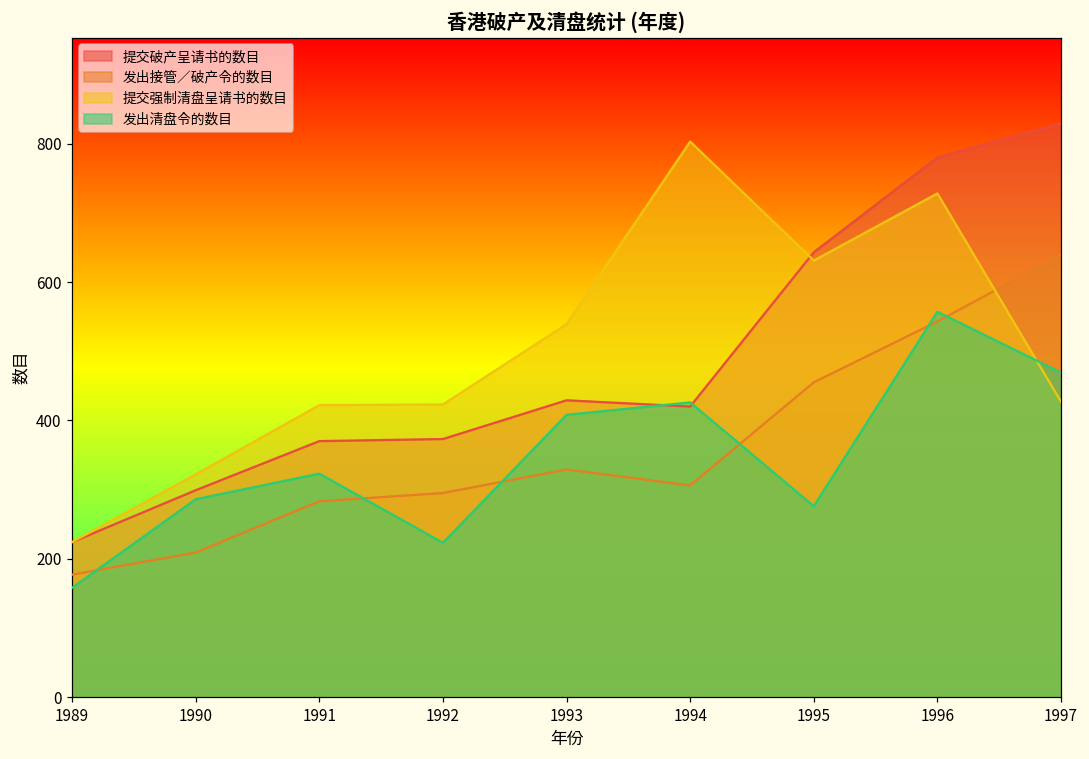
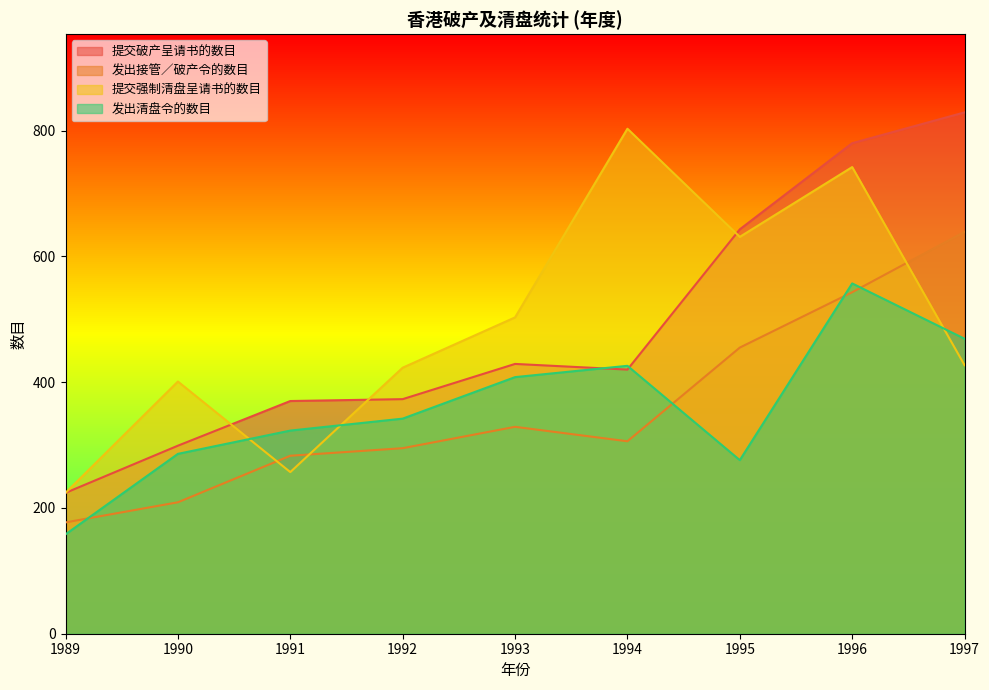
  {
    "提交强制清盘呈请书的数目": {
-     "1990": 320,
-     "1991": 420,
+     "1990": 400,
+     "1991": 260,
      "1992": 420,
-     "1993": 540,
+     "1993": 500,
      "1994": 800,
      "1995": 630,
-     "1996": 730,
+     "1996": 740,
      "1997": 430
    },
    "发出清盘令的数目": {
      "1989": 160,
      "1990": 290,
      "1991": 320,
-     "1992": 220,
+     "1992": 340,
      "1993": 410,
      "1994": 430,
      "1995": 280,
      "1996": 560,
      "1997": 470
    }
  }
